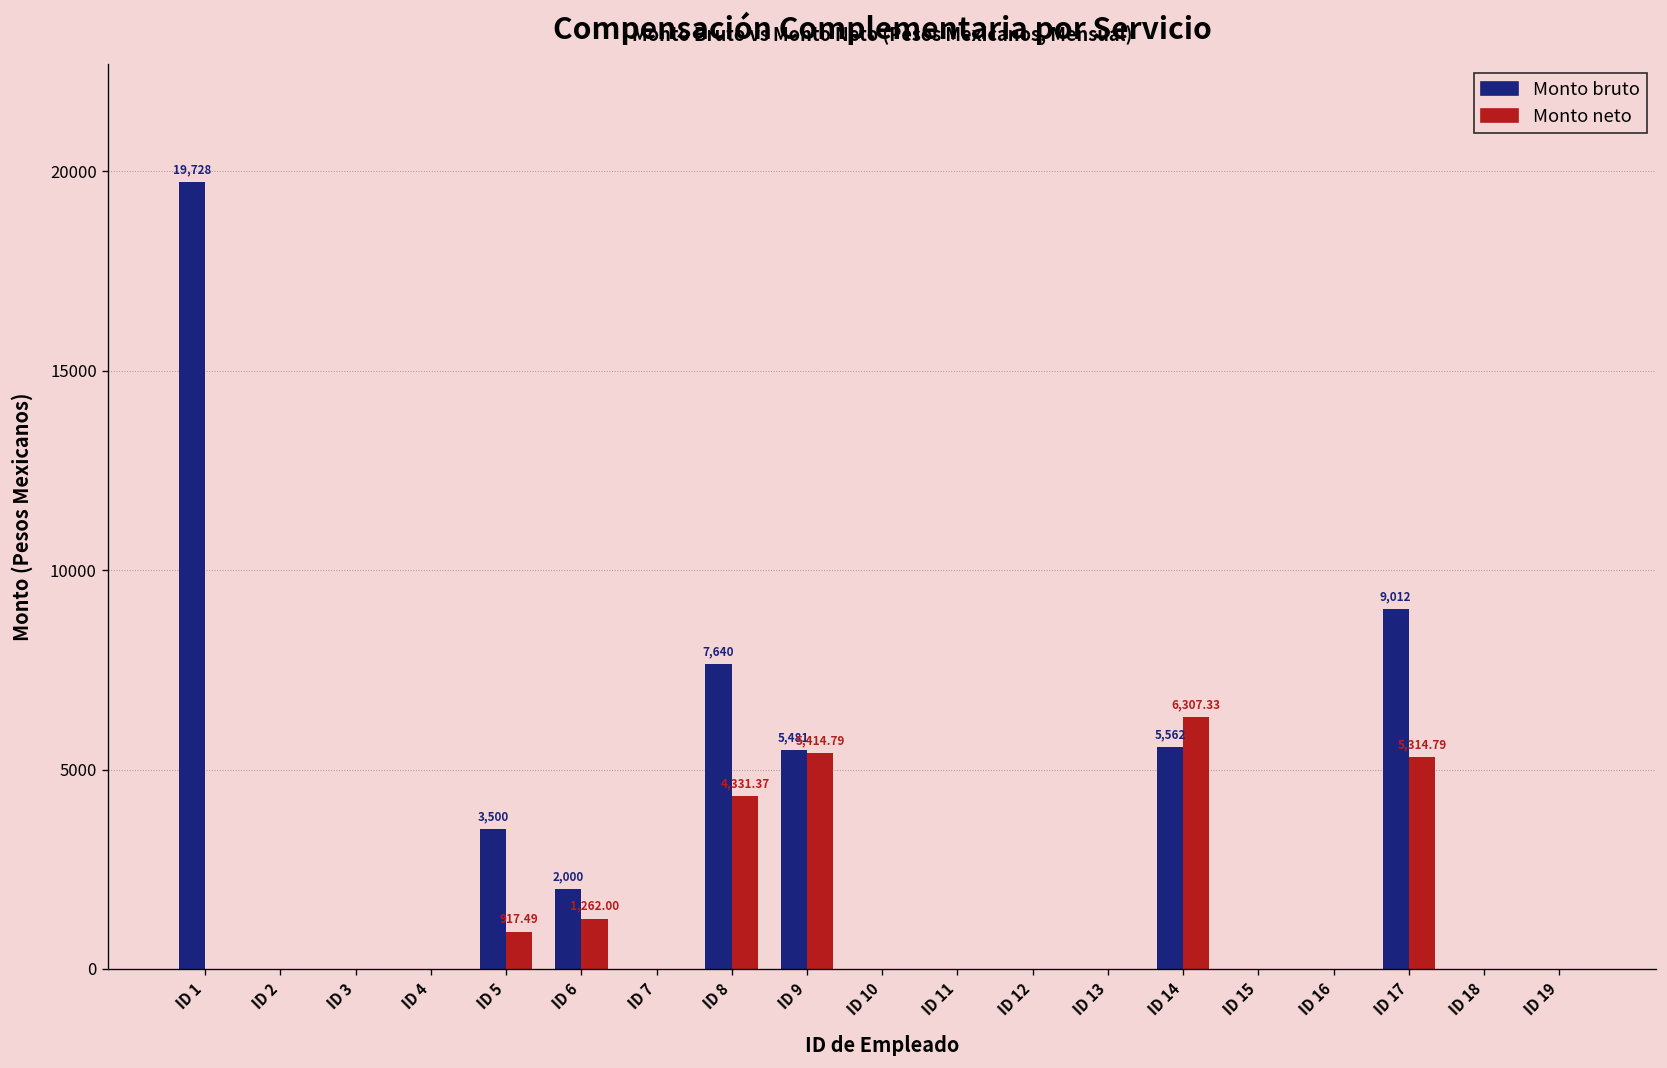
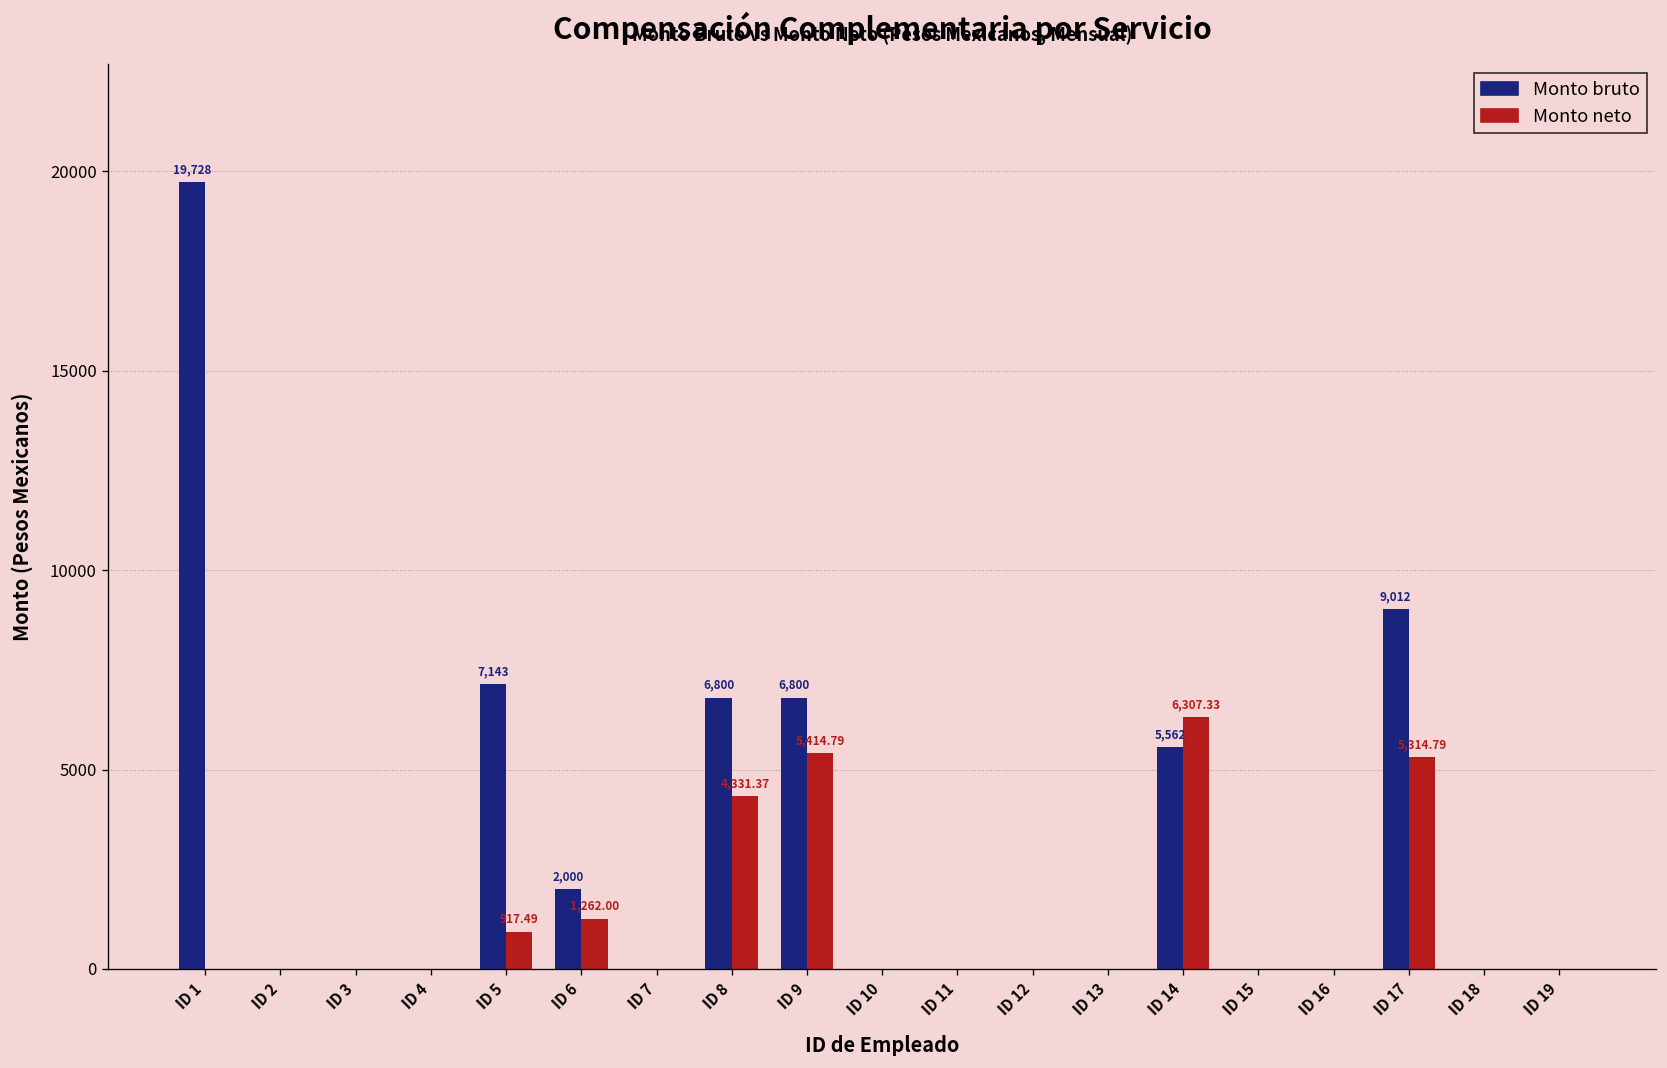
  {
    "Monto bruto": {
      "ID 1": "19,728",
-     "ID 5": "3,500",
+     "ID 5": "7,143",
      "ID 6": "2,000",
-     "ID 8": "7,640",
-     "ID 9": "5,481",
+     "ID 8": "6,800",
+     "ID 9": "6,800",
      "ID 14": "5,562",
      "ID 17": "9,012"
    },
    "Monto neto": {
      "ID 5": "917.49",
      "ID 6": "1,262.00",
      "ID 8": "4,331.37",
      "ID 14": "6,307.33",
      "ID 17": "5,314.79"
    }
  }
